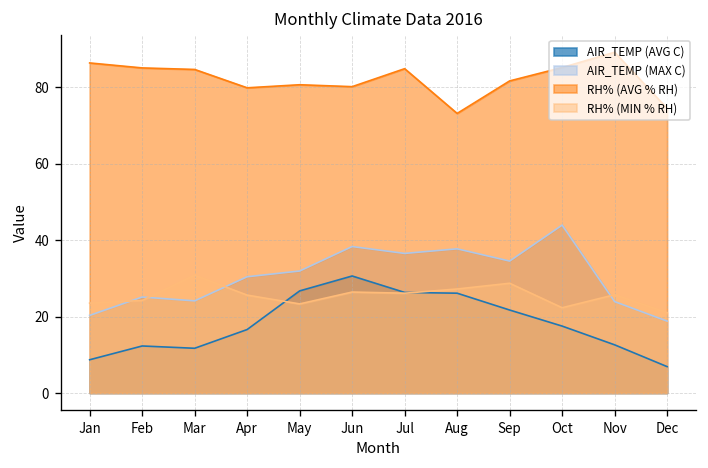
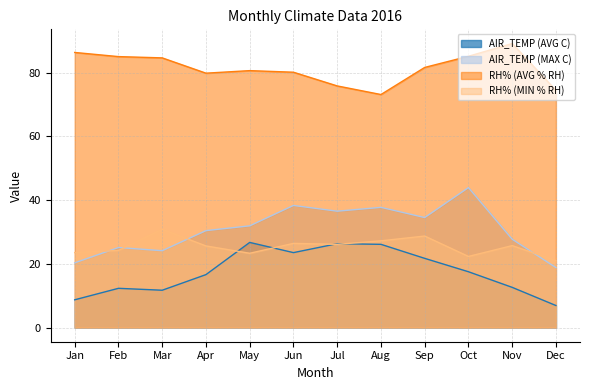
  {
    "AIR_TEMP (AVG C)": {
      "Jan": 9,
      "Feb": 12,
      "Mar": 12,
      "Apr": 17,
      "May": 27,
-     "Jun": 31,
+     "Jun": 24,
      "Aug": 26,
      "Sep": 22,
      "Oct": 18,
      "Nov": 13,
      "Dec": 7
    },
    "AIR_TEMP (MAX C)": {
      "Jan": 20,
      "Feb": 25,
      "Mar": 24,
      "Apr": 30,
      "May": 32,
      "Jun": 38,
      "Jul": 37,
      "Aug": 38,
      "Sep": 35,
      "Oct": 44,
-     "Nov": 24,
+     "Nov": 28,
      "Dec": 19
    },
    "RH% (AVG % RH)": {
      "Jan": 86,
      "Feb": 85,
      "Mar": 85,
      "Apr": 80,
      "May": 81,
      "Jun": 80,
-     "Jul": 85,
+     "Jul": 76,
      "Aug": 73,
      "Sep": 82
    },
    "RH% (MIN % RH)": {
      "Jan": 24,
      "Feb": 24,
      "Mar": 31,
      "Apr": 26,
      "May": 23,
      "Jun": 26,
      "Aug": 27,
      "Sep": 29,
      "Oct": 22,
      "Nov": 26,
      "Dec": 21
    }
  }
